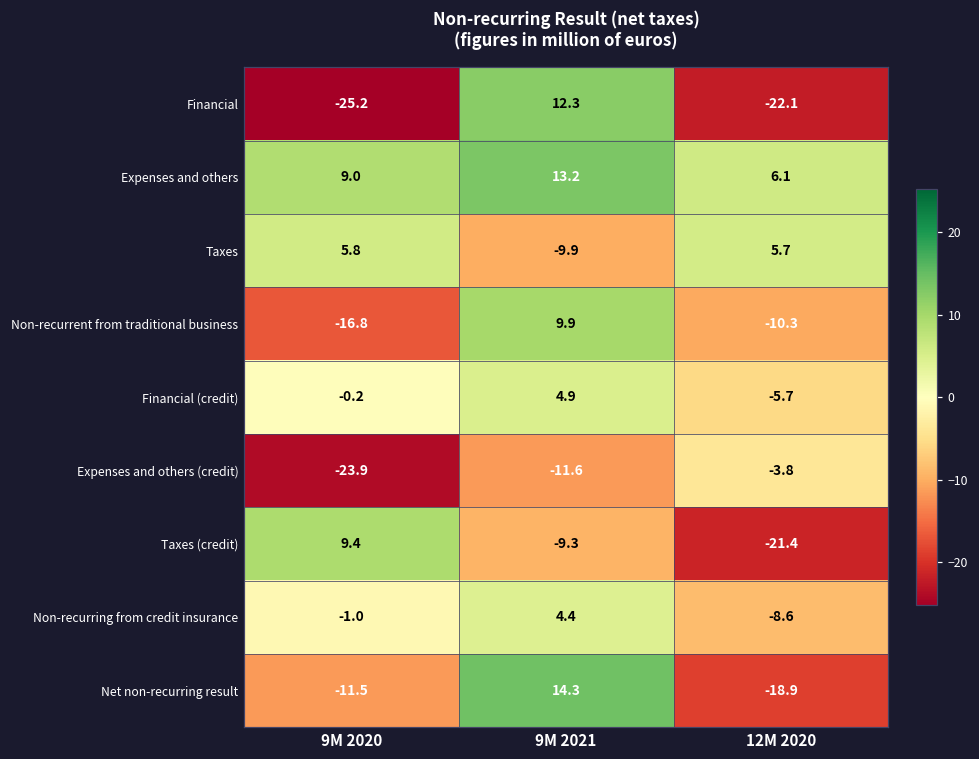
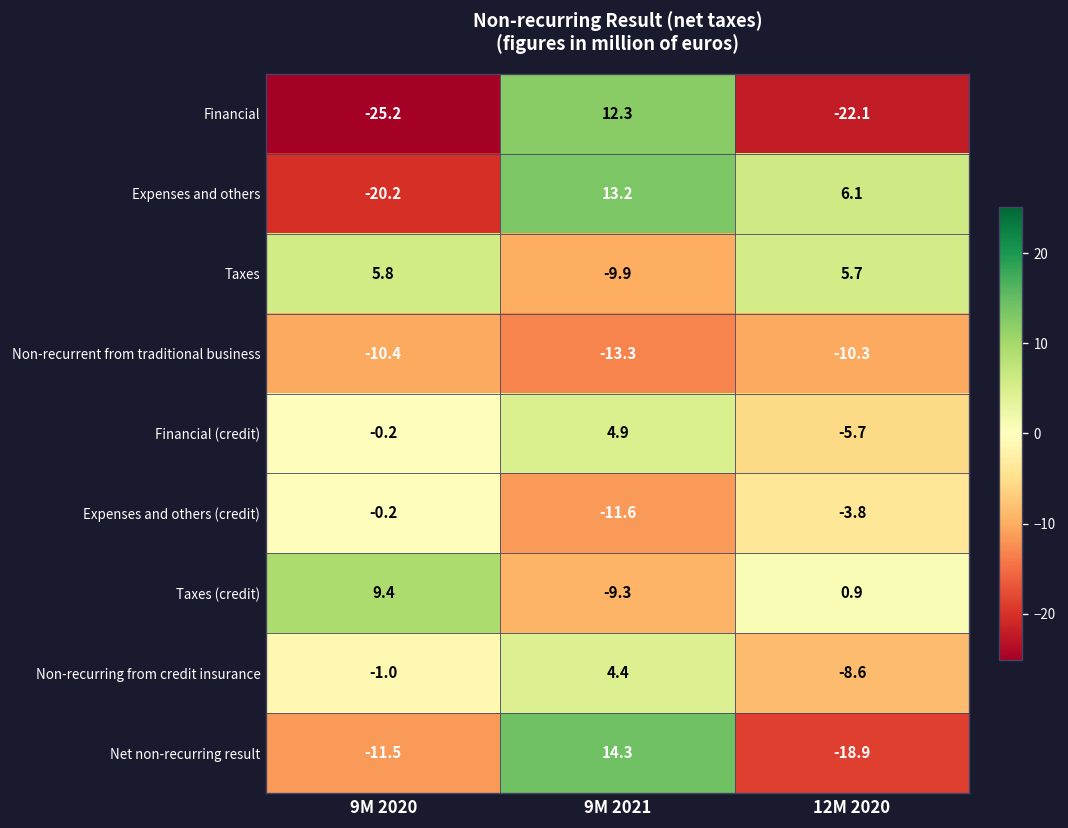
  {
    "Financial": {
      "9M 2020": -25.2,
      "9M 2021": 12.3,
      "12M 2020": -22.1
    },
    "Expenses and others": {
-     "9M 2020": 9.0,
+     "9M 2020": -20.2,
      "9M 2021": 13.2,
      "12M 2020": 6.1
    },
    "Taxes": {
      "9M 2020": 5.8,
      "9M 2021": -9.9,
      "12M 2020": 5.7
    },
    "Non-recurrent from traditional business": {
-     "9M 2020": -16.8,
-     "9M 2021": 9.9,
+     "9M 2020": -10.4,
+     "9M 2021": -13.3,
      "12M 2020": -10.3
    },
    "Financial (credit)": {
      "9M 2020": -0.2,
      "9M 2021": 4.9,
      "12M 2020": -5.7
    },
    "Expenses and others (credit)": {
-     "9M 2020": -23.9,
+     "9M 2020": -0.2,
      "9M 2021": -11.6,
      "12M 2020": -3.8
    },
    "Taxes (credit)": {
      "9M 2020": 9.4,
      "9M 2021": -9.3,
-     "12M 2020": -21.4
+     "12M 2020": 0.9
    },
    "Non-recurring from credit insurance": {
      "9M 2020": -1.0,
      "9M 2021": 4.4,
      "12M 2020": -8.6
    },
    "Net non-recurring result": {
      "9M 2020": -11.5,
      "9M 2021": 14.3,
      "12M 2020": -18.9
    }
  }
